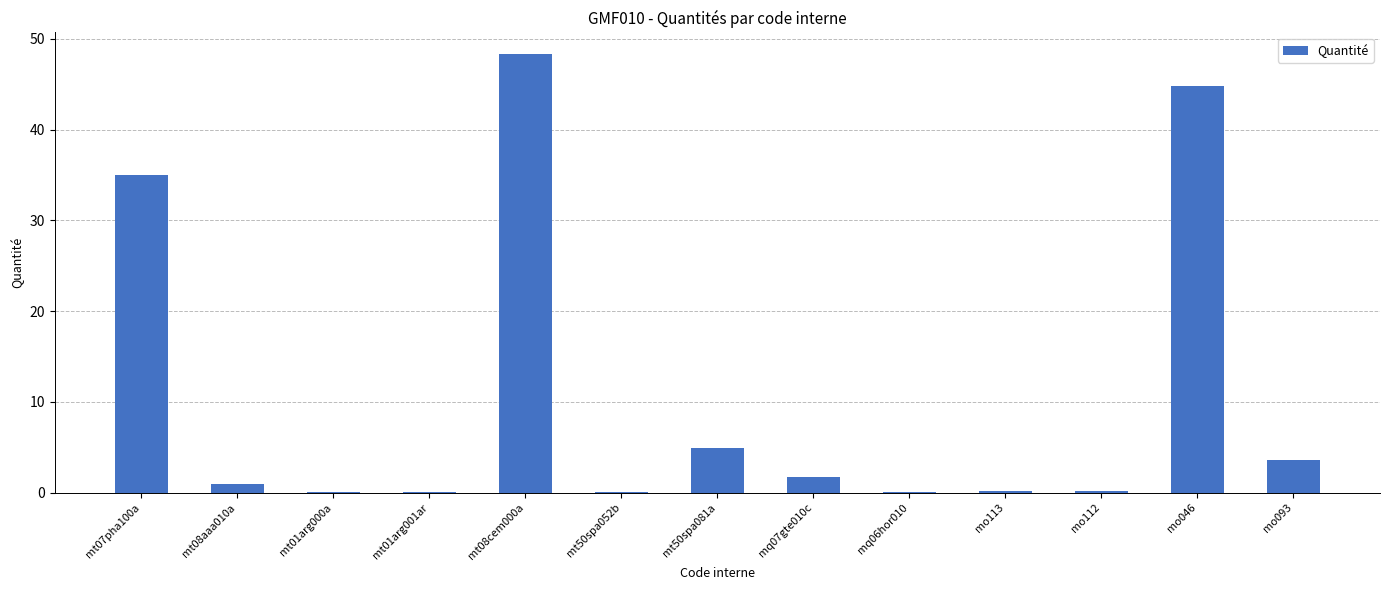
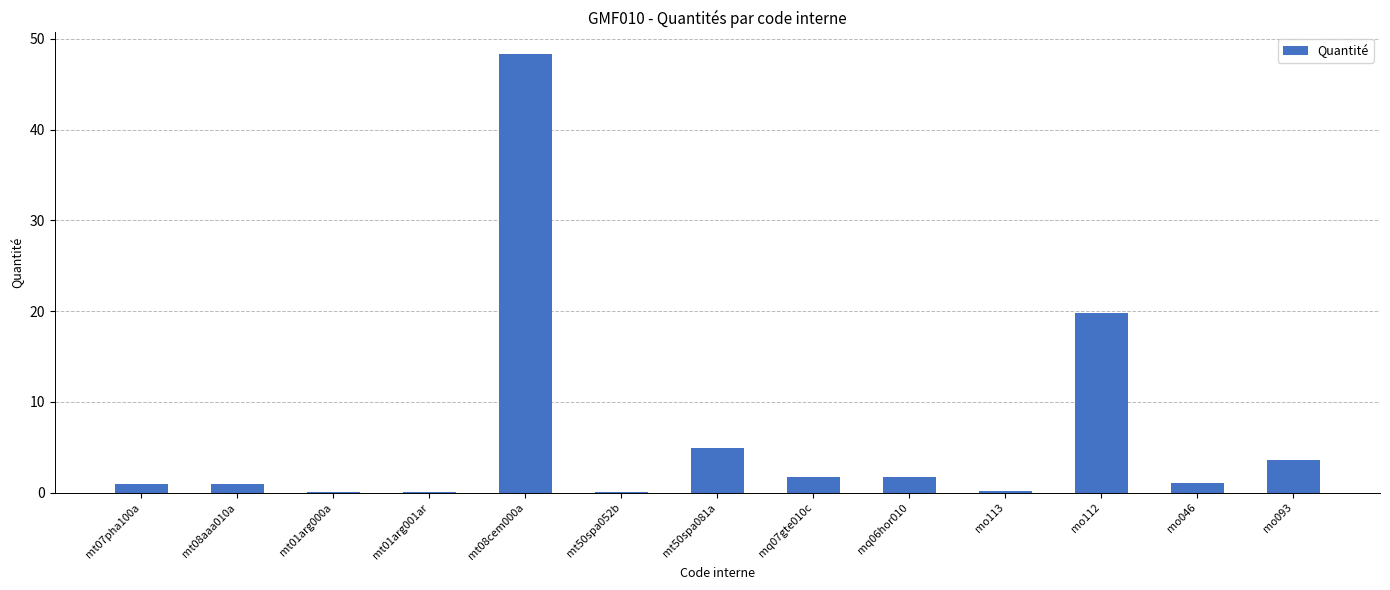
  {
-   "mt07pha100a": 35,
+   "mt07pha100a": 1,
    "mt08aaa010a": 1,
    "mt08cem000a": 48,
    "mt50spa081a": 5,
    "mq07gte010c": 2,
-   "mq06hor010": 0,
-   "mo112": 0,
-   "mo046": 45,
+   "mq06hor010": 2,
+   "mo112": 20,
+   "mo046": 1,
    "mo093": 4
  }
